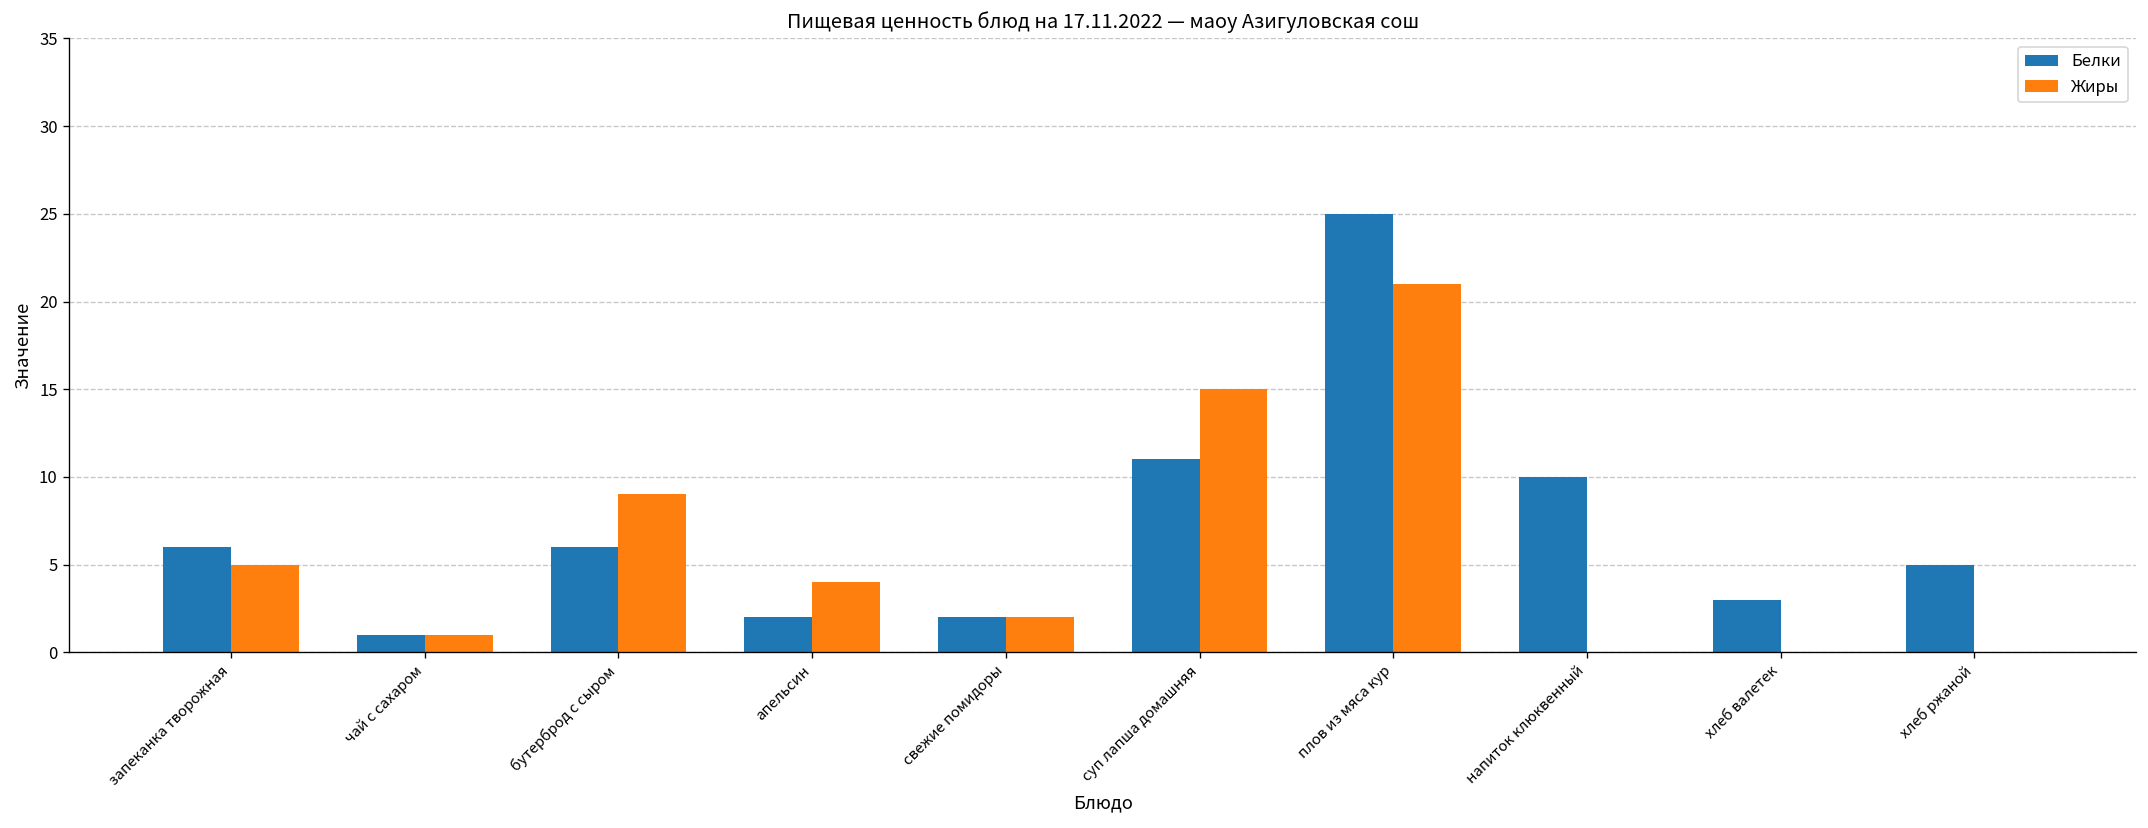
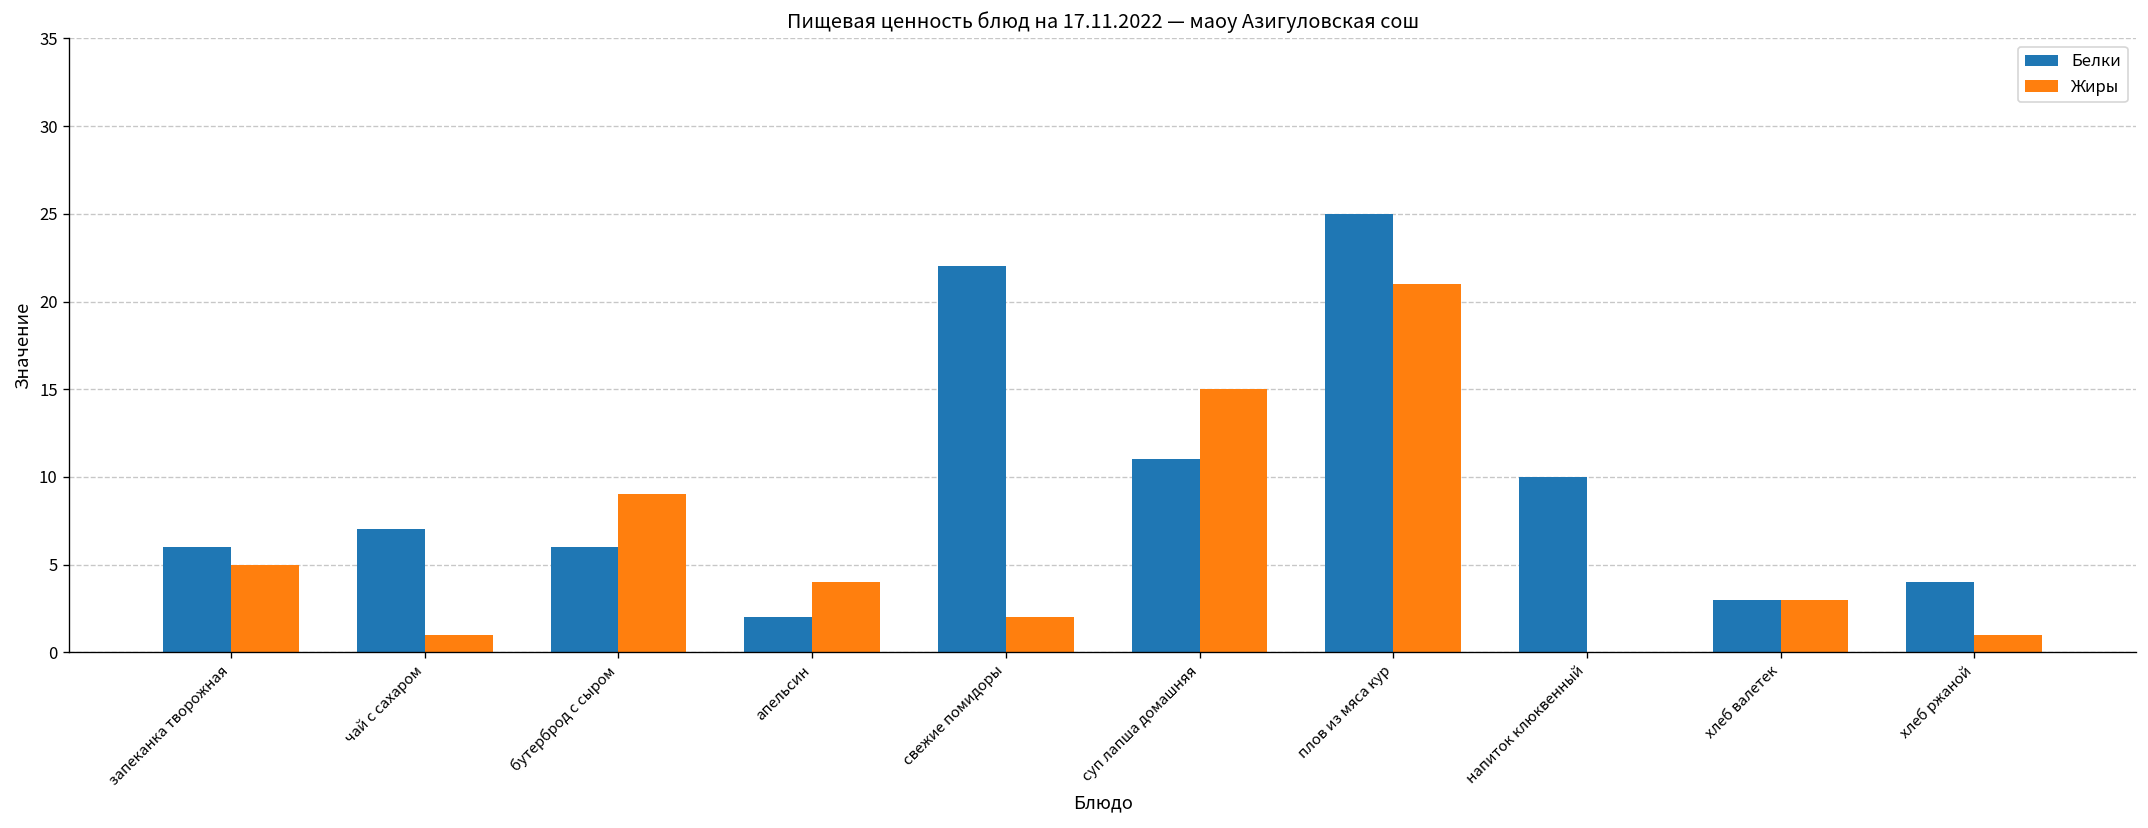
  {
    "Белки": {
      "запеканка творожная": 6,
-     "чай с сахаром": 1,
+     "чай с сахаром": 7,
      "бутерброд с сыром": 6,
      "апельсин": 2,
-     "свежие помидоры": 2,
+     "свежие помидоры": 22,
      "суп лапша домашняя": 11,
      "плов из мяса кур": 25,
      "напиток клюквенный": 10,
      "хлеб валетек": 3,
-     "хлеб ржаной": 5
+     "хлеб ржаной": 4
    },
    "Жиры": {
      "запеканка творожная": 5,
      "чай с сахаром": 1,
      "бутерброд с сыром": 9,
      "апельсин": 4,
      "свежие помидоры": 2,
      "суп лапша домашняя": 15,
      "плов из мяса кур": 21,
      "напиток клюквенный": 0,
-     "хлеб валетек": 0,
-     "хлеб ржаной": 0
+     "хлеб валетек": 3,
+     "хлеб ржаной": 1
    }
  }
